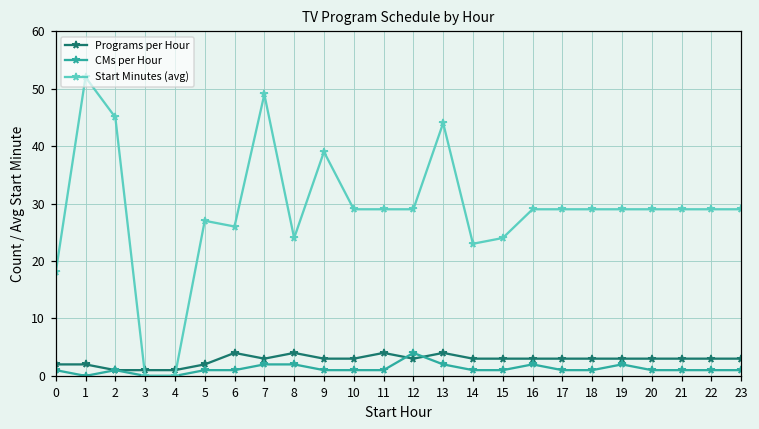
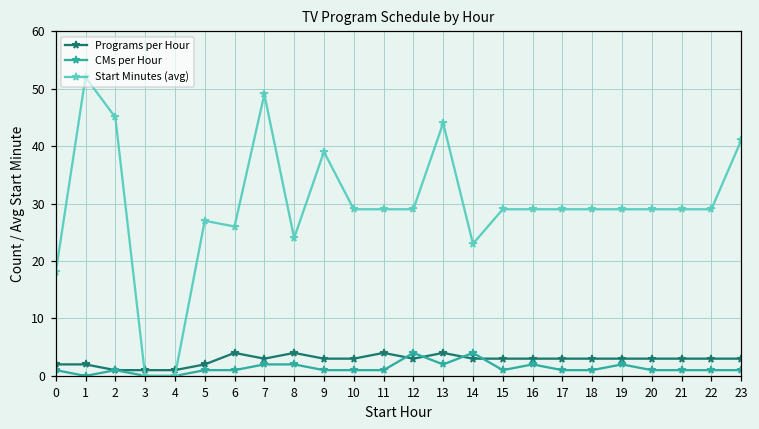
  {
    "Programs per Hour": {
      "0": 2,
      "1": 2,
      "3": 1,
      "4": 1,
      "5": 2,
      "6": 4,
      "7": 3,
      "8": 4,
      "9": 3,
      "10": 3,
      "11": 4,
      "12": 3,
      "13": 4,
      "14": 3,
      "15": 3,
      "16": 3,
      "17": 3,
      "18": 3,
      "19": 3,
      "20": 3,
      "21": 3,
      "22": 3,
      "23": 3
    },
    "CMs per Hour": {
      "0": 1,
      "1": 0,
      "5": 1,
      "6": 1,
      "7": 2,
      "8": 2,
      "9": 1,
      "10": 1,
      "11": 1,
      "12": 4,
      "13": 2,
-     "14": 1,
+     "14": 4,
      "15": 1,
      "16": 2,
      "17": 1,
      "18": 1,
      "19": 2,
      "20": 1,
      "21": 1,
      "22": 1,
      "23": 1
    },
    "Start Minutes (avg)": {
      "0": 18,
      "2": 45,
      "5": 27,
      "6": 26,
      "7": 49,
      "8": 24,
      "9": 39,
      "10": 29,
      "11": 29,
      "12": 29,
      "13": 44,
      "14": 23,
-     "15": 24,
+     "15": 29,
      "16": 29,
      "17": 29,
      "18": 29,
      "19": 29,
      "20": 29,
      "21": 29,
      "22": 29,
-     "23": 29
+     "23": 41
    }
  }
